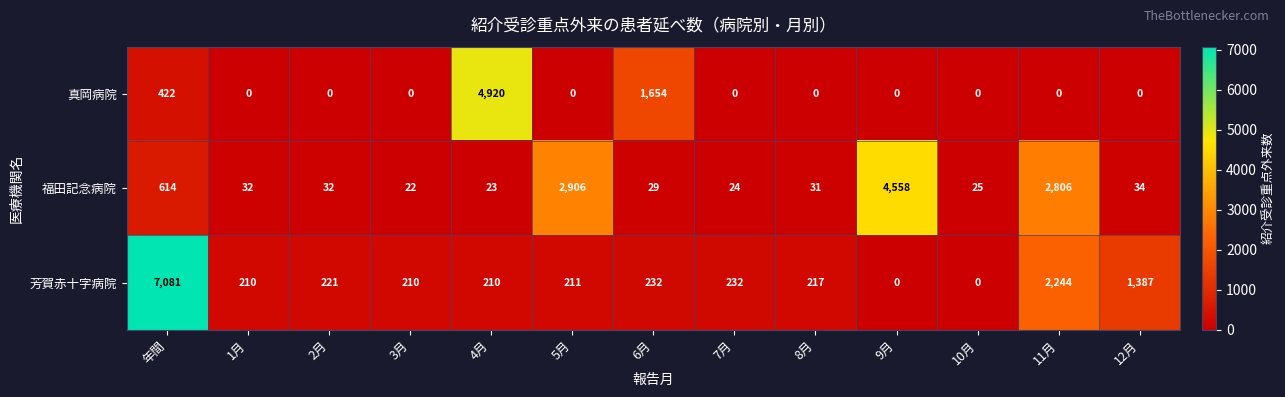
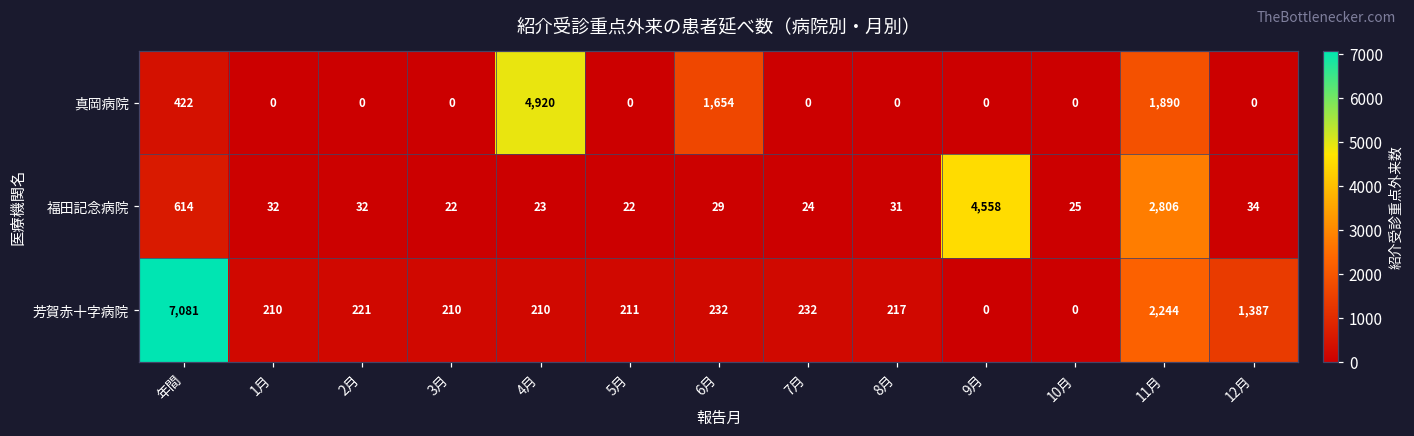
  {
    "真岡病院": {
      "年間": "422",
      "1月": "0",
      "2月": "0",
      "3月": "0",
      "4月": "4,920",
      "5月": "0",
      "6月": "1,654",
      "7月": "0",
      "8月": "0",
      "9月": "0",
      "10月": "0",
-     "11月": "0",
+     "11月": "1,890",
      "12月": "0"
    },
    "福田記念病院": {
      "年間": "614",
      "1月": "32",
      "2月": "32",
      "3月": "22",
      "4月": "23",
-     "5月": "2,906",
+     "5月": "22",
      "6月": "29",
      "7月": "24",
      "8月": "31",
      "9月": "4,558",
      "10月": "25",
      "11月": "2,806",
      "12月": "34"
    },
    "芳賀赤十字病院": {
      "年間": "7,081",
      "1月": "210",
      "2月": "221",
      "3月": "210",
      "4月": "210",
      "5月": "211",
      "6月": "232",
      "7月": "232",
      "8月": "217",
      "9月": "0",
      "10月": "0",
      "11月": "2,244",
      "12月": "1,387"
    }
  }
